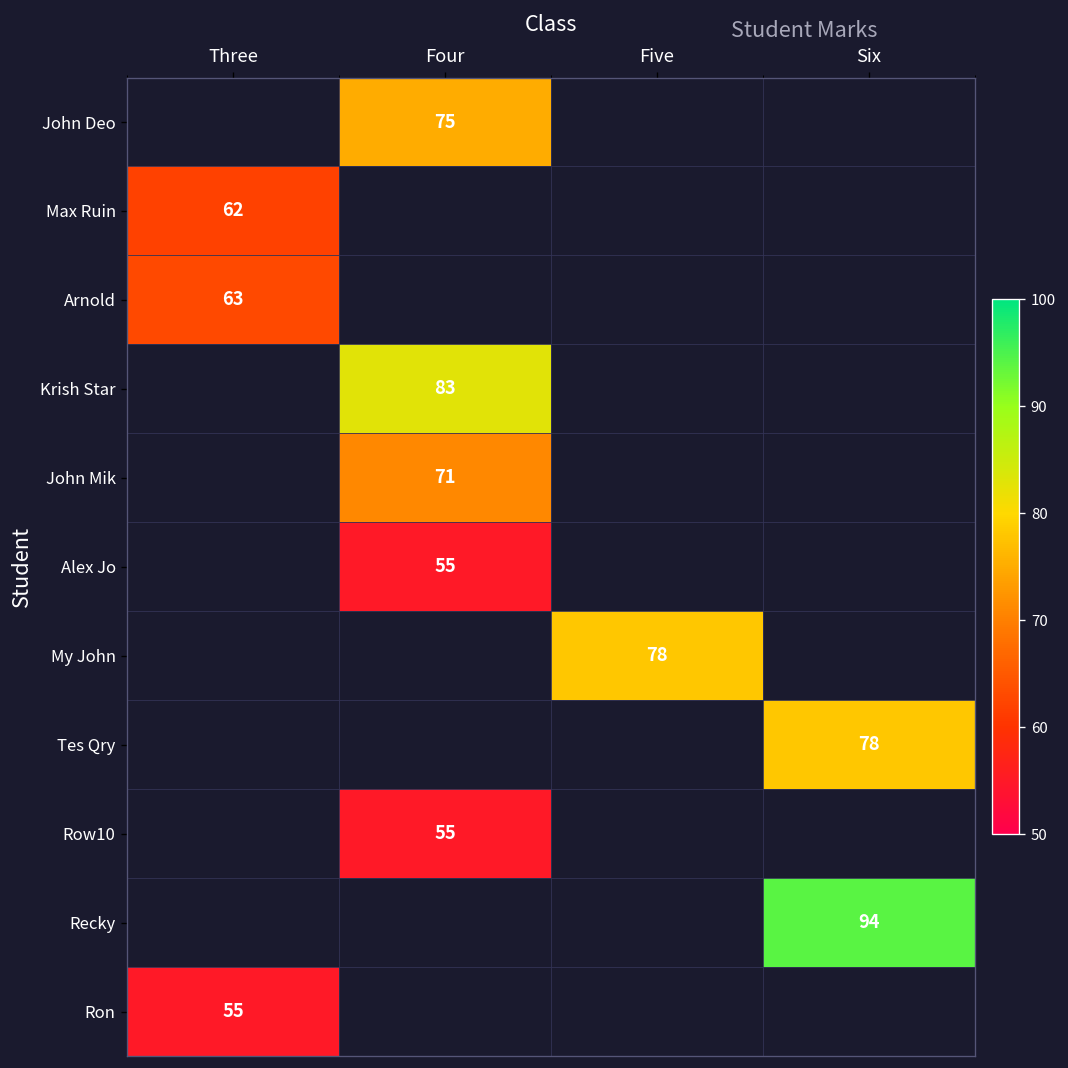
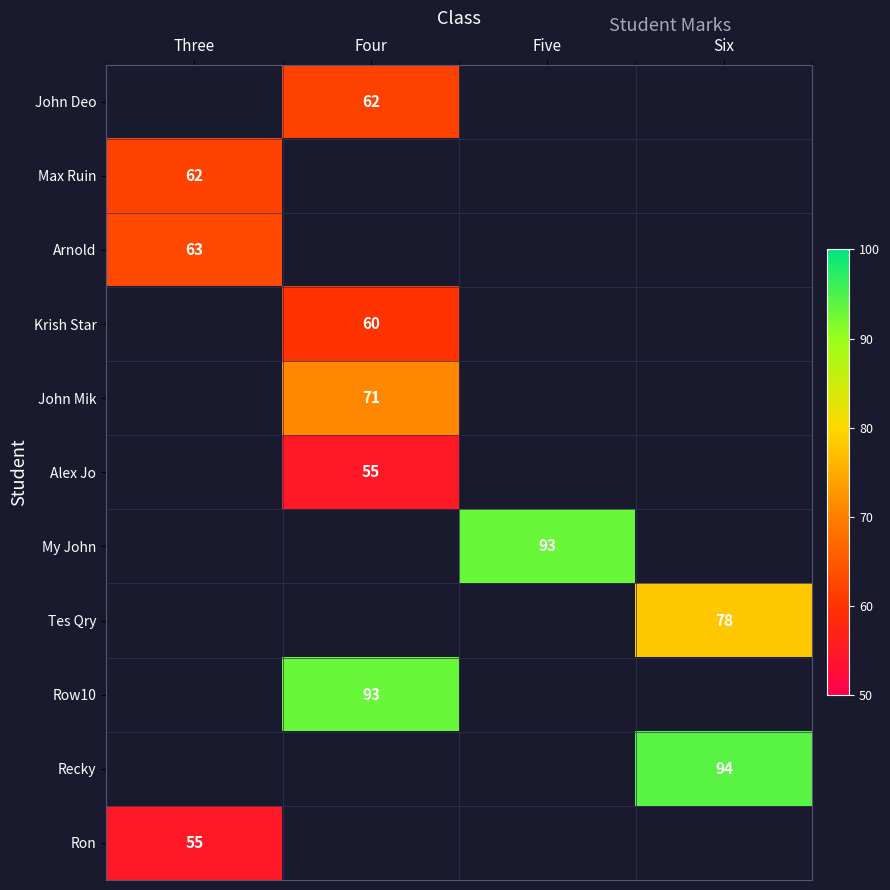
  {
    "John Deo": {
-     "Four": 75
+     "Four": 62
    },
    "Max Ruin": {
      "Three": 62
    },
    "Arnold": {
      "Three": 63
    },
    "Krish Star": {
-     "Four": 83
+     "Four": 60
    },
    "John Mik": {
      "Four": 71
    },
    "Alex Jo": {
      "Four": 55
    },
    "My John": {
-     "Five": 78
+     "Five": 93
    },
    "Tes Qry": {
      "Six": 78
    },
    "Row10": {
-     "Four": 55
+     "Four": 93
    },
    "Recky": {
      "Six": 94
    },
    "Ron": {
      "Three": 55
    }
  }
